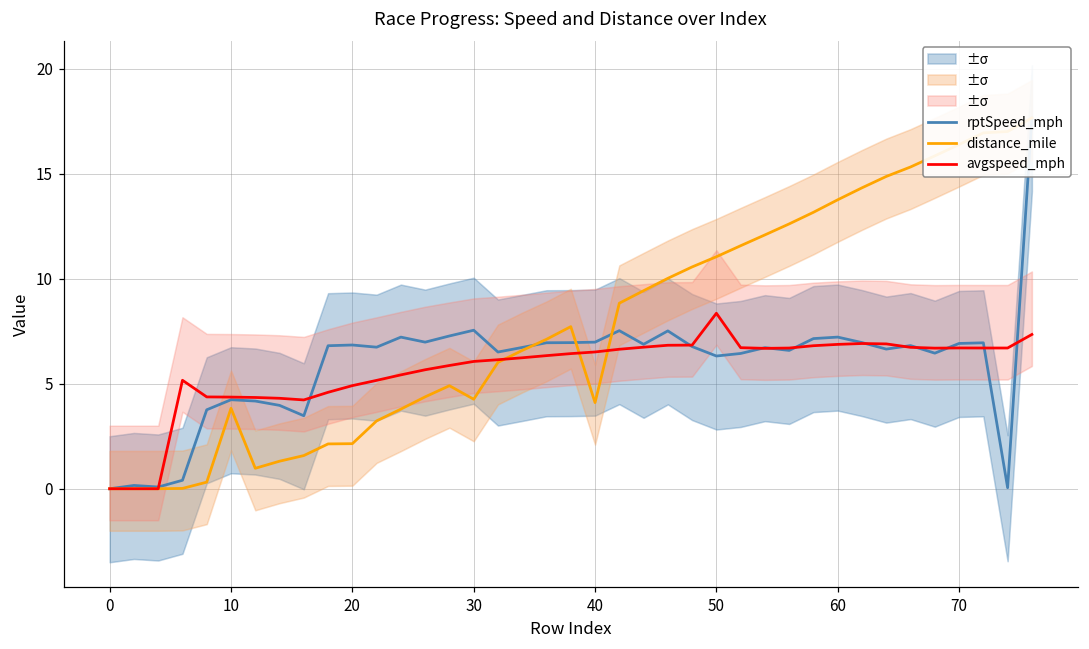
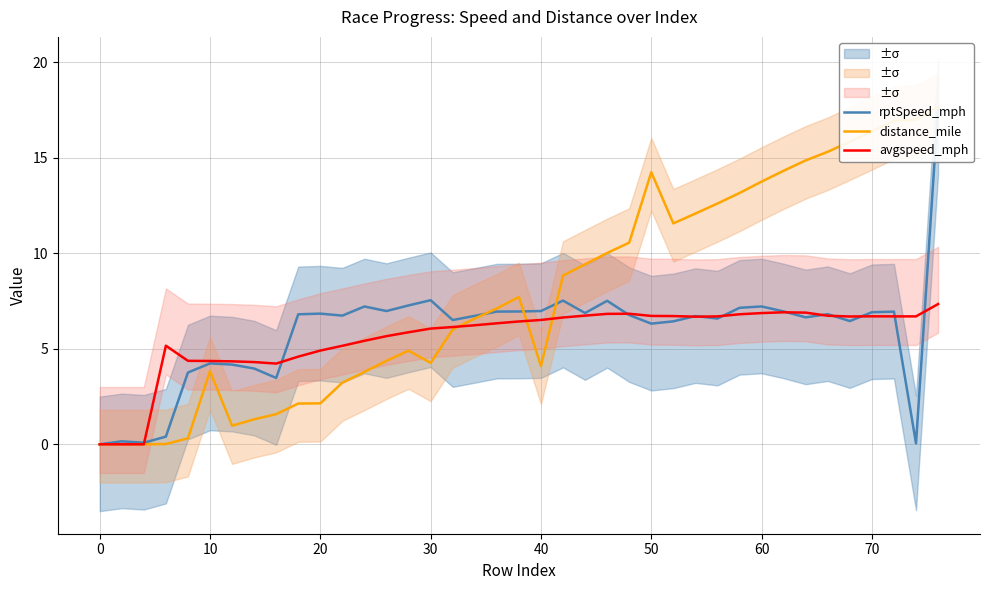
  {
    "distance_mile": {
      "10": 3.8,
      "20": 2.1,
      "30": 4.3,
      "40": 4.1,
-     "50": 11.0,
+     "50": 14.2,
      "60": 13.8
    },
    "avgspeed_mph": {
      "20": 4.9,
      "40": 6.5,
-     "50": 8.4,
+     "50": 6.7,
      "60": 6.9,
      "70": 6.7
    }
  }
